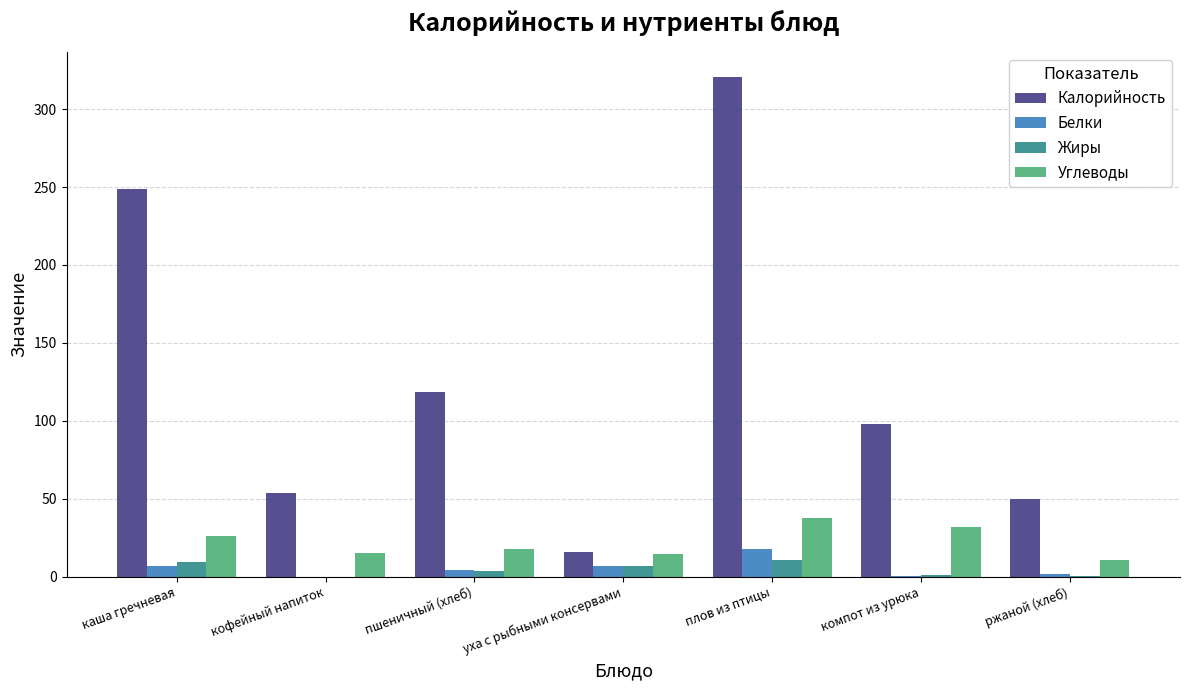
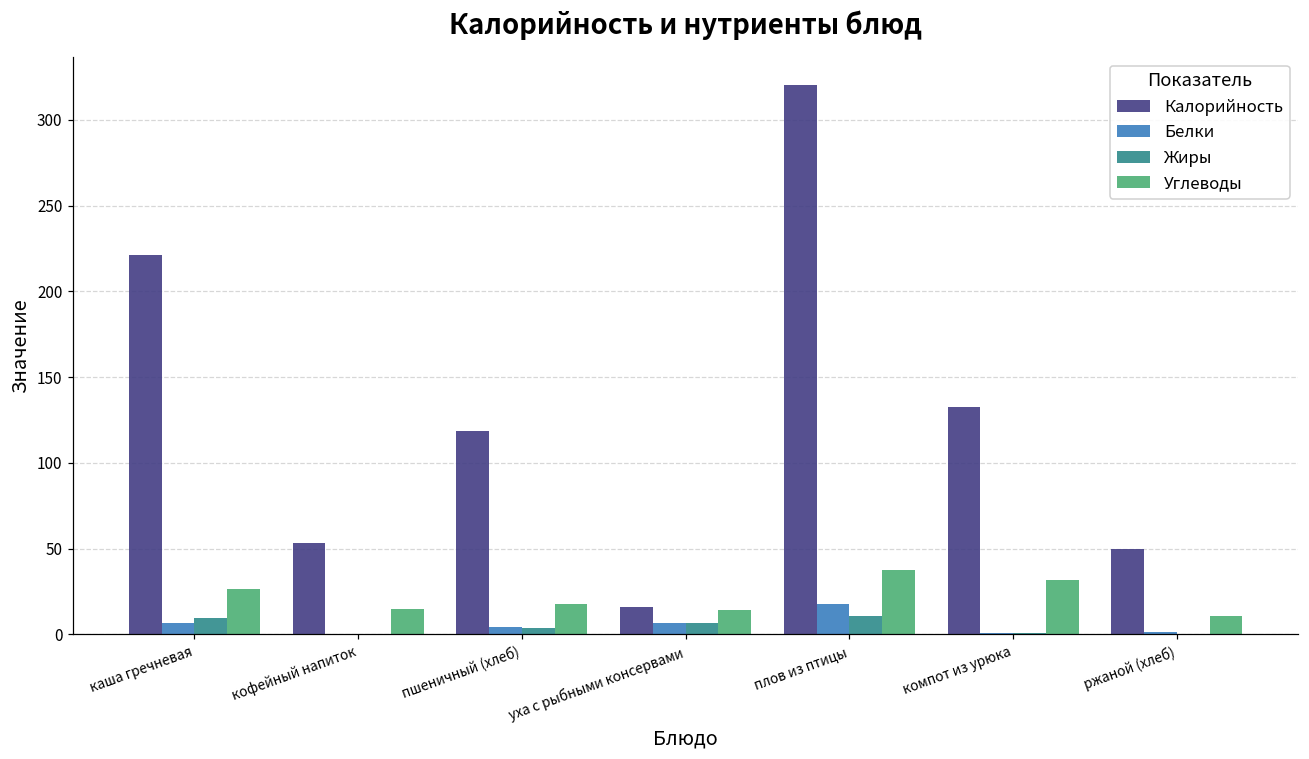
  {
    "Калорийность": {
-     "каша гречневая": 249,
+     "каша гречневая": 221,
      "кофейный напиток": 54,
      "пшеничный (хлеб)": 119,
      "уха с рыбными консервами": 16,
      "плов из птицы": 321,
-     "компот из урюка": 98,
+     "компот из урюка": 133,
      "ржаной (хлеб)": 50
    }
  }
